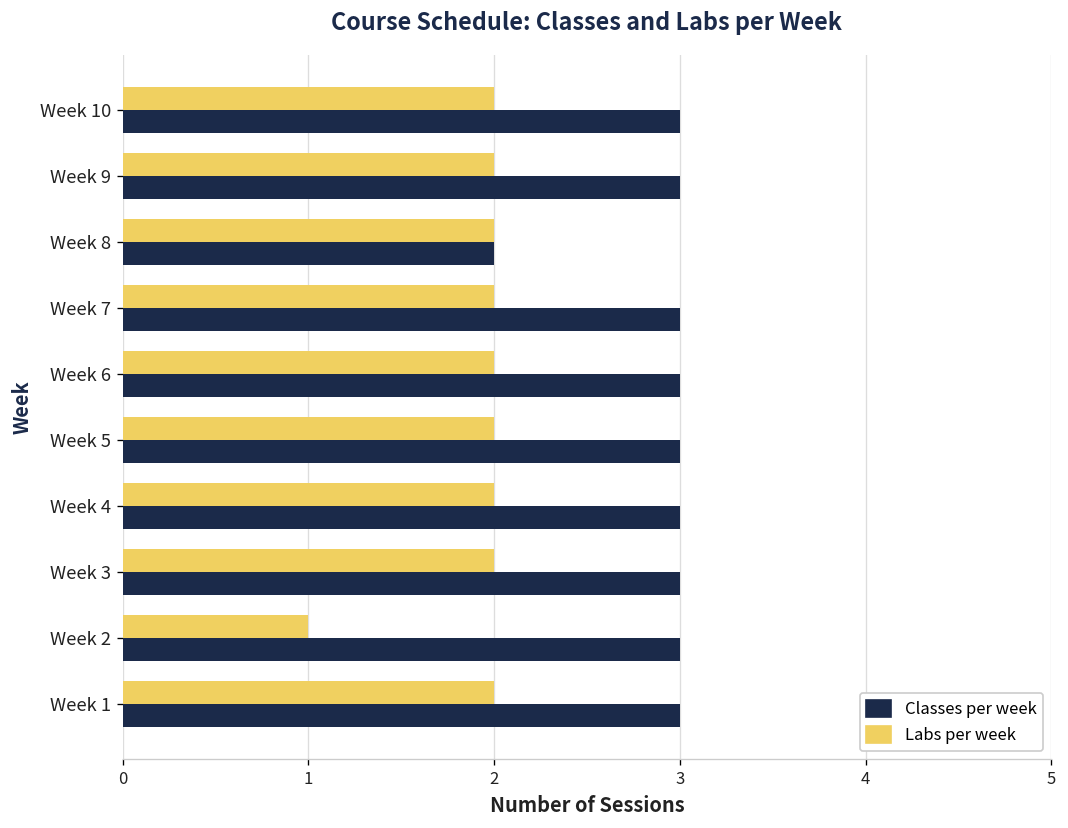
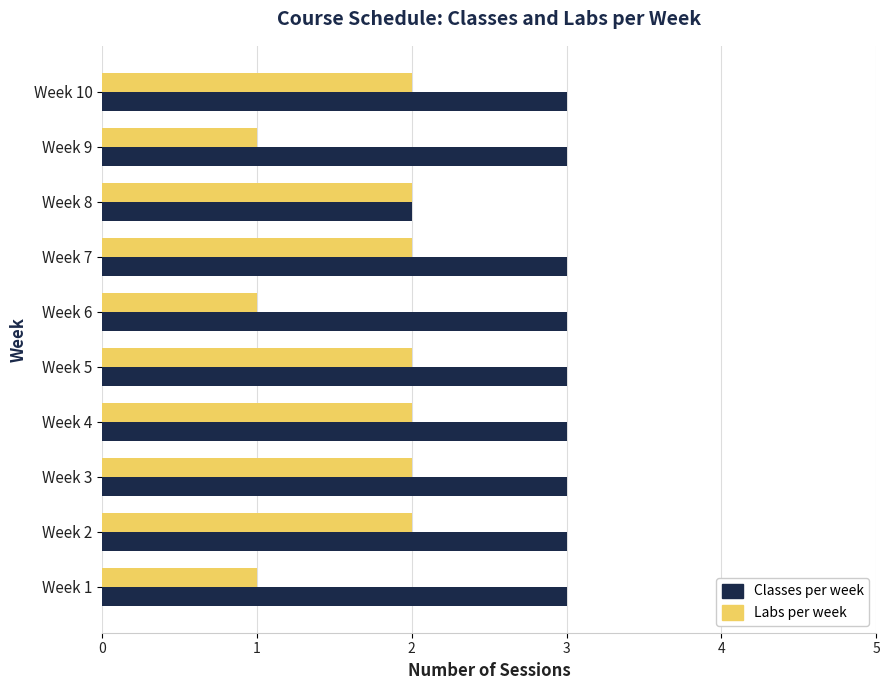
  {
    "Classes per week": {
      "Week 10": 3,
      "Week 9": 3,
      "Week 8": 2,
      "Week 7": 3,
      "Week 6": 3,
      "Week 5": 3,
      "Week 4": 3,
      "Week 3": 3,
      "Week 2": 3,
      "Week 1": 3
    },
    "Labs per week": {
      "Week 10": 2,
-     "Week 9": 2,
+     "Week 9": 1,
      "Week 8": 2,
      "Week 7": 2,
-     "Week 6": 2,
+     "Week 6": 1,
      "Week 5": 2,
      "Week 4": 2,
      "Week 3": 2,
-     "Week 2": 1,
-     "Week 1": 2
+     "Week 2": 2,
+     "Week 1": 1
    }
  }
